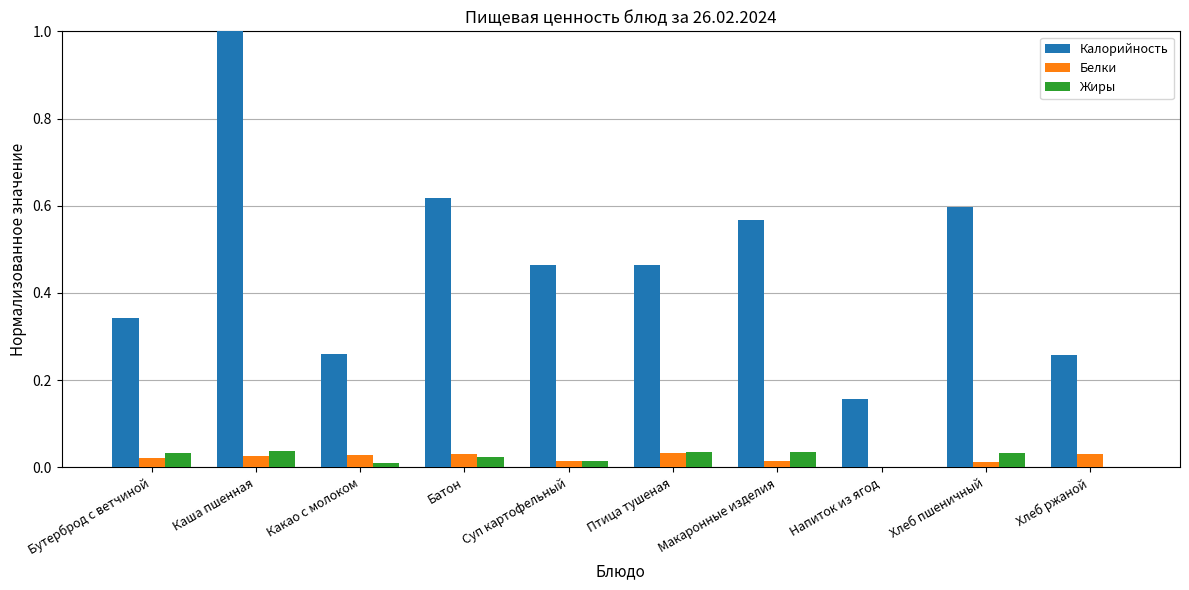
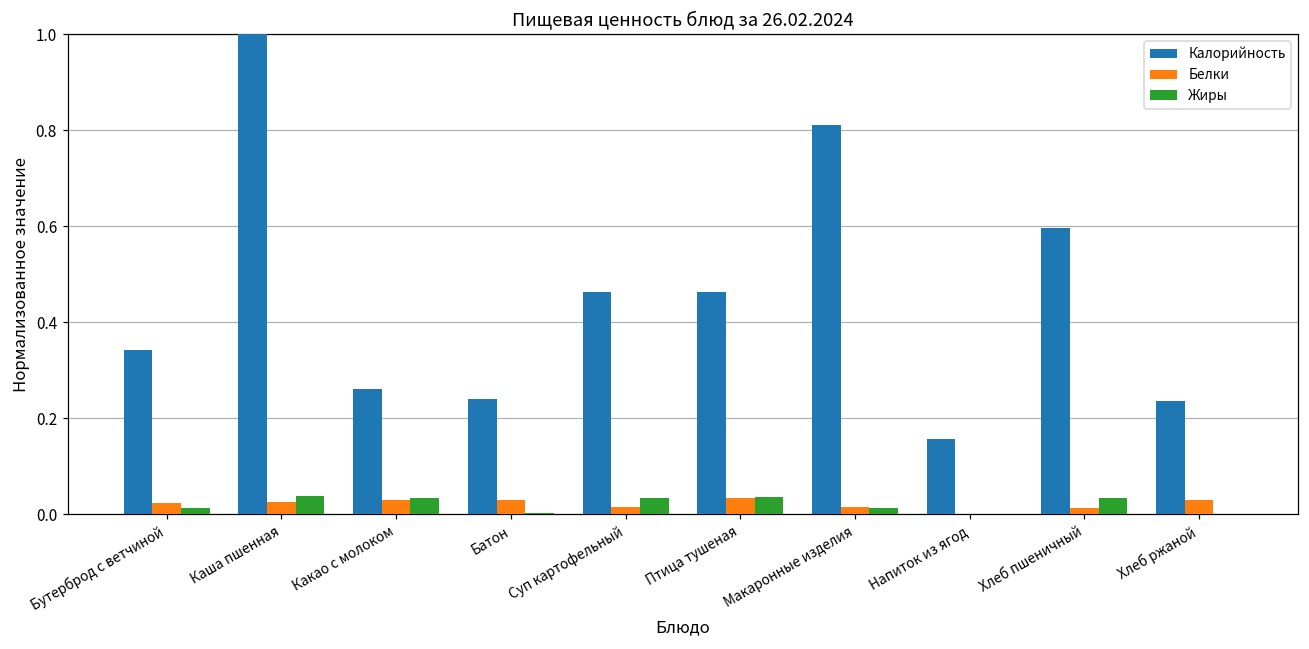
  {
    "Калорийность": {
      "Бутерброд с ветчиной": 0.34,
      "Каша пшенная": 1.00,
      "Какао с молоком": 0.26,
-     "Батон": 0.62,
+     "Батон": 0.24,
      "Суп картофельный": 0.46,
      "Птица тушеная": 0.46,
-     "Макаронные изделия": 0.57,
+     "Макаронные изделия": 0.81,
      "Напиток из ягод": 0.16,
      "Хлеб пшеничный": 0.60,
-     "Хлеб ржаной": 0.26
+     "Хлеб ржаной": 0.24
    },
    "Белки": {
      "Бутерброд с ветчиной": 0.02,
      "Каша пшенная": 0.03,
      "Какао с молоком": 0.03,
      "Батон": 0.03,
      "Суп картофельный": 0.02,
      "Птица тушеная": 0.03,
      "Макаронные изделия": 0.02,
      "Хлеб пшеничный": 0.01,
      "Хлеб ржаной": 0.03
    },
    "Жиры": {
-     "Бутерброд с ветчиной": 0.03,
+     "Бутерброд с ветчиной": 0.01,
      "Каша пшенная": 0.04,
-     "Какао с молоком": 0.01,
-     "Батон": 0.02,
-     "Суп картофельный": 0.02,
+     "Какао с молоком": 0.03,
+     "Батон": 0.00,
+     "Суп картофельный": 0.03,
      "Птица тушеная": 0.04,
-     "Макаронные изделия": 0.04,
+     "Макаронные изделия": 0.01,
      "Хлеб пшеничный": 0.03,
      "Хлеб ржаной": 0.00
    }
  }
